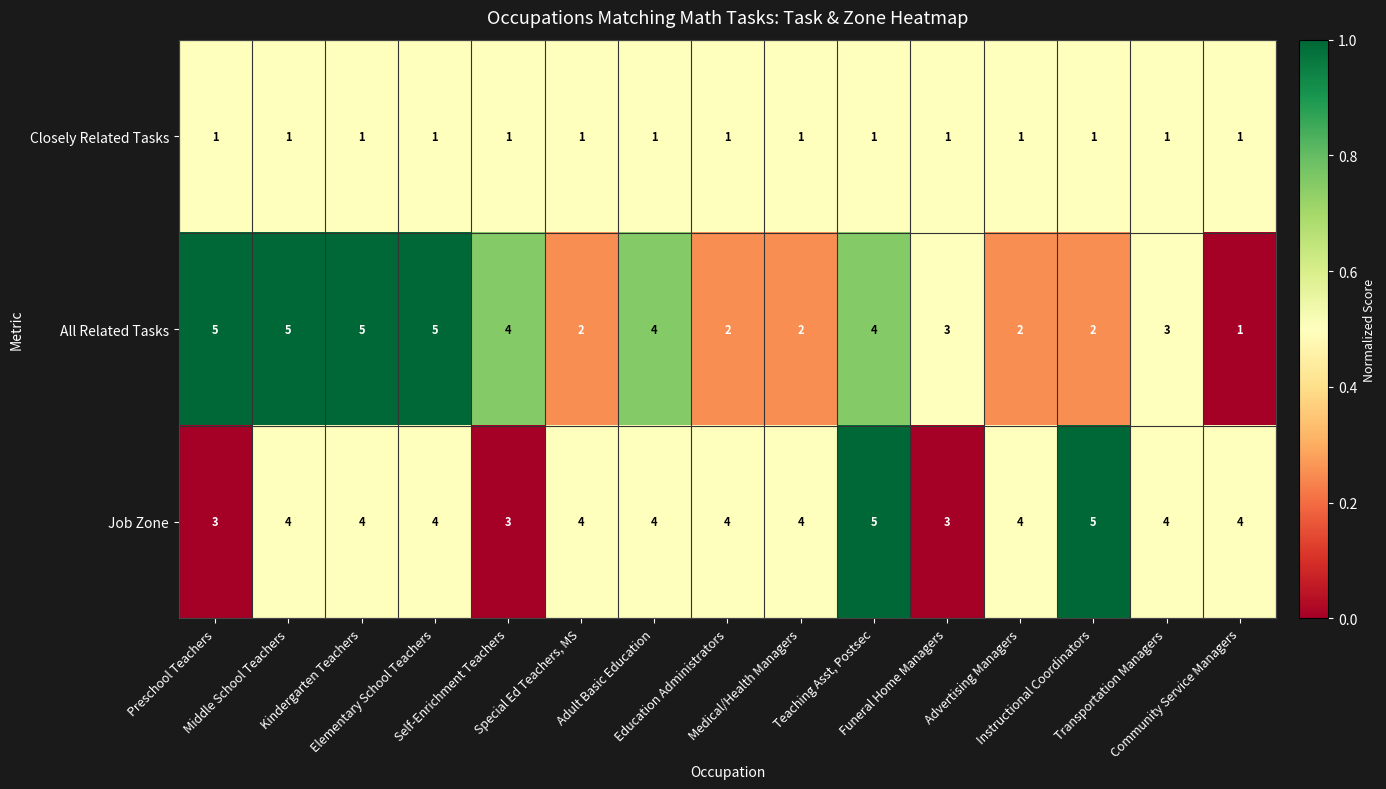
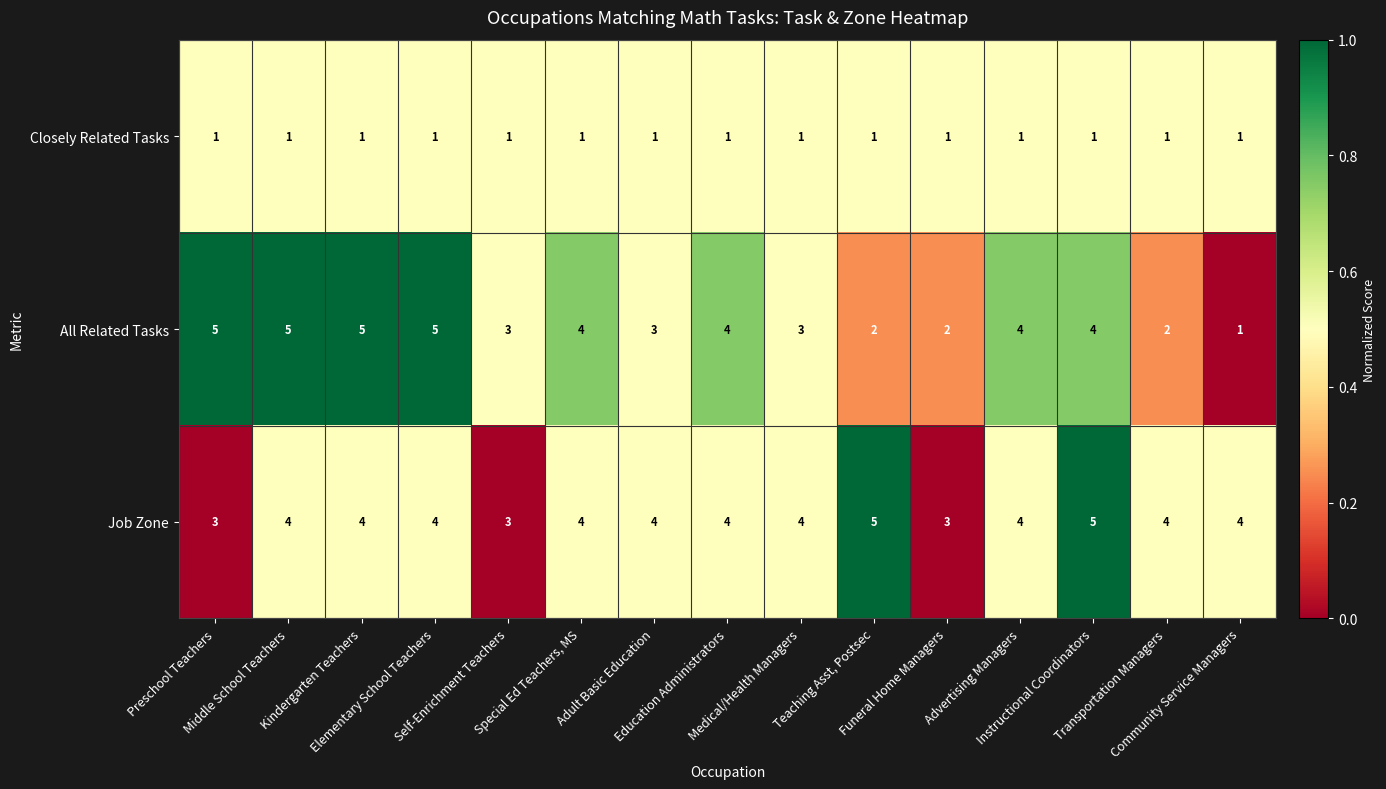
  {
    "Closely Related Tasks": {
      "Preschool Teachers": 1,
      "Middle School Teachers": 1,
      "Kindergarten Teachers": 1,
      "Elementary School Teachers": 1,
      "Self-Enrichment Teachers": 1,
      "Special Ed Teachers, MS": 1,
      "Adult Basic Education": 1,
      "Education Administrators": 1,
      "Medical/Health Managers": 1,
      "Teaching Asst, Postsec": 1,
      "Funeral Home Managers": 1,
      "Advertising Managers": 1,
      "Instructional Coordinators": 1,
      "Transportation Managers": 1,
      "Community Service Managers": 1
    },
    "All Related Tasks": {
      "Preschool Teachers": 5,
      "Middle School Teachers": 5,
      "Kindergarten Teachers": 5,
      "Elementary School Teachers": 5,
-     "Self-Enrichment Teachers": 4,
-     "Special Ed Teachers, MS": 2,
-     "Adult Basic Education": 4,
-     "Education Administrators": 2,
-     "Medical/Health Managers": 2,
-     "Teaching Asst, Postsec": 4,
-     "Funeral Home Managers": 3,
-     "Advertising Managers": 2,
-     "Instructional Coordinators": 2,
-     "Transportation Managers": 3,
+     "Self-Enrichment Teachers": 3,
+     "Special Ed Teachers, MS": 4,
+     "Adult Basic Education": 3,
+     "Education Administrators": 4,
+     "Medical/Health Managers": 3,
+     "Teaching Asst, Postsec": 2,
+     "Funeral Home Managers": 2,
+     "Advertising Managers": 4,
+     "Instructional Coordinators": 4,
+     "Transportation Managers": 2,
      "Community Service Managers": 1
    },
    "Job Zone": {
      "Preschool Teachers": 3,
      "Middle School Teachers": 4,
      "Kindergarten Teachers": 4,
      "Elementary School Teachers": 4,
      "Self-Enrichment Teachers": 3,
      "Special Ed Teachers, MS": 4,
      "Adult Basic Education": 4,
      "Education Administrators": 4,
      "Medical/Health Managers": 4,
      "Teaching Asst, Postsec": 5,
      "Funeral Home Managers": 3,
      "Advertising Managers": 4,
      "Instructional Coordinators": 5,
      "Transportation Managers": 4,
      "Community Service Managers": 4
    }
  }
